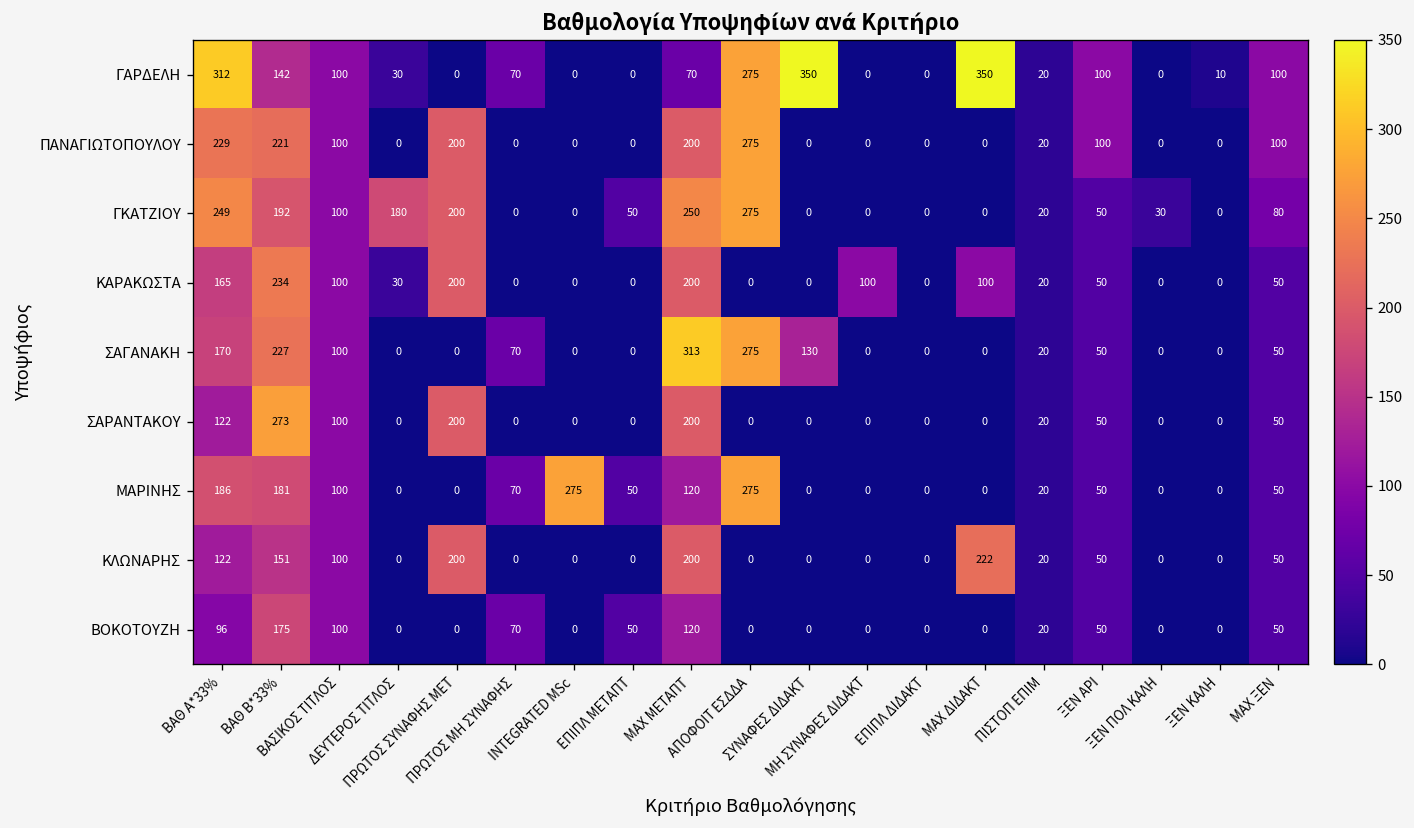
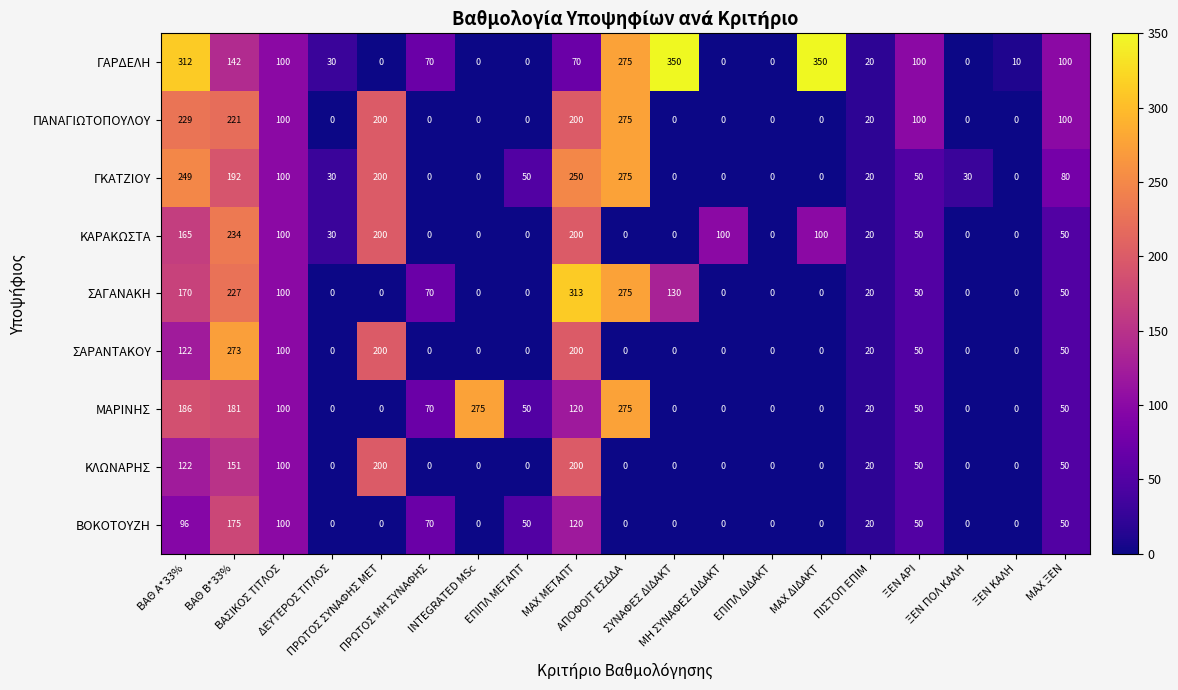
  {
    "ΓΑΡΔΕΛΗ": {
      "ΒΑΘ Α*33%": 312,
      "ΒΑΘ Β*33%": 142,
      "ΒΑΣΙΚΟΣ ΤΙΤΛΟΣ": 100,
      "ΔΕΥΤΕΡΟΣ ΤΙΤΛΟΣ": 30,
      "ΠΡΩΤΟΣ ΣΥΝΑΦΗΣ ΜΕΤ": 0,
      "ΠΡΩΤΟΣ ΜΗ ΣΥΝΑΦΗΣ": 70,
      "INTEGRATED MSc": 0,
      "ΕΠΙΠΛ ΜΕΤΑΠΤ": 0,
      "ΜΑΧ ΜΕΤΑΠΤ": 70,
      "ΑΠΟΦΟΙΤ ΕΣΔΔΑ": 275,
      "ΣΥΝΑΦΕΣ ΔΙΔΑΚΤ": 350,
      "ΜΗ ΣΥΝΑΦΕΣ ΔΙΔΑΚΤ": 0,
      "ΕΠΙΠΛ ΔΙΔΑΚΤ": 0,
      "ΜΑΧ ΔΙΔΑΚΤ": 350,
      "ΠΙΣΤΟΠ ΕΠΙΜ": 20,
      "ΞΕΝ ΑΡΙ": 100,
      "ΞΕΝ ΠΟΛ ΚΑΛΗ": 0,
      "ΞΕΝ ΚΑΛΗ": 10,
      "ΜΑΧ ΞΕΝ": 100
    },
    "ΠΑΝΑΓΙΩΤΟΠΟΥΛΟΥ": {
      "ΒΑΘ Α*33%": 229,
      "ΒΑΘ Β*33%": 221,
      "ΒΑΣΙΚΟΣ ΤΙΤΛΟΣ": 100,
      "ΔΕΥΤΕΡΟΣ ΤΙΤΛΟΣ": 0,
      "ΠΡΩΤΟΣ ΣΥΝΑΦΗΣ ΜΕΤ": 200,
      "ΠΡΩΤΟΣ ΜΗ ΣΥΝΑΦΗΣ": 0,
      "INTEGRATED MSc": 0,
      "ΕΠΙΠΛ ΜΕΤΑΠΤ": 0,
      "ΜΑΧ ΜΕΤΑΠΤ": 200,
      "ΑΠΟΦΟΙΤ ΕΣΔΔΑ": 275,
      "ΣΥΝΑΦΕΣ ΔΙΔΑΚΤ": 0,
      "ΜΗ ΣΥΝΑΦΕΣ ΔΙΔΑΚΤ": 0,
      "ΕΠΙΠΛ ΔΙΔΑΚΤ": 0,
      "ΜΑΧ ΔΙΔΑΚΤ": 0,
      "ΠΙΣΤΟΠ ΕΠΙΜ": 20,
      "ΞΕΝ ΑΡΙ": 100,
      "ΞΕΝ ΠΟΛ ΚΑΛΗ": 0,
      "ΞΕΝ ΚΑΛΗ": 0,
      "ΜΑΧ ΞΕΝ": 100
    },
    "ΓΚΑΤΖΙΟΥ": {
      "ΒΑΘ Α*33%": 249,
      "ΒΑΘ Β*33%": 192,
      "ΒΑΣΙΚΟΣ ΤΙΤΛΟΣ": 100,
-     "ΔΕΥΤΕΡΟΣ ΤΙΤΛΟΣ": 180,
+     "ΔΕΥΤΕΡΟΣ ΤΙΤΛΟΣ": 30,
      "ΠΡΩΤΟΣ ΣΥΝΑΦΗΣ ΜΕΤ": 200,
      "ΠΡΩΤΟΣ ΜΗ ΣΥΝΑΦΗΣ": 0,
      "INTEGRATED MSc": 0,
      "ΕΠΙΠΛ ΜΕΤΑΠΤ": 50,
      "ΜΑΧ ΜΕΤΑΠΤ": 250,
      "ΑΠΟΦΟΙΤ ΕΣΔΔΑ": 275,
      "ΣΥΝΑΦΕΣ ΔΙΔΑΚΤ": 0,
      "ΜΗ ΣΥΝΑΦΕΣ ΔΙΔΑΚΤ": 0,
      "ΕΠΙΠΛ ΔΙΔΑΚΤ": 0,
      "ΜΑΧ ΔΙΔΑΚΤ": 0,
      "ΠΙΣΤΟΠ ΕΠΙΜ": 20,
      "ΞΕΝ ΑΡΙ": 50,
      "ΞΕΝ ΠΟΛ ΚΑΛΗ": 30,
      "ΞΕΝ ΚΑΛΗ": 0,
      "ΜΑΧ ΞΕΝ": 80
    },
    "ΚΑΡΑΚΩΣΤΑ": {
      "ΒΑΘ Α*33%": 165,
      "ΒΑΘ Β*33%": 234,
      "ΒΑΣΙΚΟΣ ΤΙΤΛΟΣ": 100,
      "ΔΕΥΤΕΡΟΣ ΤΙΤΛΟΣ": 30,
      "ΠΡΩΤΟΣ ΣΥΝΑΦΗΣ ΜΕΤ": 200,
      "ΠΡΩΤΟΣ ΜΗ ΣΥΝΑΦΗΣ": 0,
      "INTEGRATED MSc": 0,
      "ΕΠΙΠΛ ΜΕΤΑΠΤ": 0,
      "ΜΑΧ ΜΕΤΑΠΤ": 200,
      "ΑΠΟΦΟΙΤ ΕΣΔΔΑ": 0,
      "ΣΥΝΑΦΕΣ ΔΙΔΑΚΤ": 0,
      "ΜΗ ΣΥΝΑΦΕΣ ΔΙΔΑΚΤ": 100,
      "ΕΠΙΠΛ ΔΙΔΑΚΤ": 0,
      "ΜΑΧ ΔΙΔΑΚΤ": 100,
      "ΠΙΣΤΟΠ ΕΠΙΜ": 20,
      "ΞΕΝ ΑΡΙ": 50,
      "ΞΕΝ ΠΟΛ ΚΑΛΗ": 0,
      "ΞΕΝ ΚΑΛΗ": 0,
      "ΜΑΧ ΞΕΝ": 50
    },
    "ΣΑΓΑΝΑΚΗ": {
      "ΒΑΘ Α*33%": 170,
      "ΒΑΘ Β*33%": 227,
      "ΒΑΣΙΚΟΣ ΤΙΤΛΟΣ": 100,
      "ΔΕΥΤΕΡΟΣ ΤΙΤΛΟΣ": 0,
      "ΠΡΩΤΟΣ ΣΥΝΑΦΗΣ ΜΕΤ": 0,
      "ΠΡΩΤΟΣ ΜΗ ΣΥΝΑΦΗΣ": 70,
      "INTEGRATED MSc": 0,
      "ΕΠΙΠΛ ΜΕΤΑΠΤ": 0,
      "ΜΑΧ ΜΕΤΑΠΤ": 313,
      "ΑΠΟΦΟΙΤ ΕΣΔΔΑ": 275,
      "ΣΥΝΑΦΕΣ ΔΙΔΑΚΤ": 130,
      "ΜΗ ΣΥΝΑΦΕΣ ΔΙΔΑΚΤ": 0,
      "ΕΠΙΠΛ ΔΙΔΑΚΤ": 0,
      "ΜΑΧ ΔΙΔΑΚΤ": 0,
      "ΠΙΣΤΟΠ ΕΠΙΜ": 20,
      "ΞΕΝ ΑΡΙ": 50,
      "ΞΕΝ ΠΟΛ ΚΑΛΗ": 0,
      "ΞΕΝ ΚΑΛΗ": 0,
      "ΜΑΧ ΞΕΝ": 50
    },
    "ΣΑΡΑΝΤΑΚΟΥ": {
      "ΒΑΘ Α*33%": 122,
      "ΒΑΘ Β*33%": 273,
      "ΒΑΣΙΚΟΣ ΤΙΤΛΟΣ": 100,
      "ΔΕΥΤΕΡΟΣ ΤΙΤΛΟΣ": 0,
      "ΠΡΩΤΟΣ ΣΥΝΑΦΗΣ ΜΕΤ": 200,
      "ΠΡΩΤΟΣ ΜΗ ΣΥΝΑΦΗΣ": 0,
      "INTEGRATED MSc": 0,
      "ΕΠΙΠΛ ΜΕΤΑΠΤ": 0,
      "ΜΑΧ ΜΕΤΑΠΤ": 200,
      "ΑΠΟΦΟΙΤ ΕΣΔΔΑ": 0,
      "ΣΥΝΑΦΕΣ ΔΙΔΑΚΤ": 0,
      "ΜΗ ΣΥΝΑΦΕΣ ΔΙΔΑΚΤ": 0,
      "ΕΠΙΠΛ ΔΙΔΑΚΤ": 0,
      "ΜΑΧ ΔΙΔΑΚΤ": 0,
      "ΠΙΣΤΟΠ ΕΠΙΜ": 20,
      "ΞΕΝ ΑΡΙ": 50,
      "ΞΕΝ ΠΟΛ ΚΑΛΗ": 0,
      "ΞΕΝ ΚΑΛΗ": 0,
      "ΜΑΧ ΞΕΝ": 50
    },
    "ΜΑΡΙΝΗΣ": {
      "ΒΑΘ Α*33%": 186,
      "ΒΑΘ Β*33%": 181,
      "ΒΑΣΙΚΟΣ ΤΙΤΛΟΣ": 100,
      "ΔΕΥΤΕΡΟΣ ΤΙΤΛΟΣ": 0,
      "ΠΡΩΤΟΣ ΣΥΝΑΦΗΣ ΜΕΤ": 0,
      "ΠΡΩΤΟΣ ΜΗ ΣΥΝΑΦΗΣ": 70,
      "INTEGRATED MSc": 275,
      "ΕΠΙΠΛ ΜΕΤΑΠΤ": 50,
      "ΜΑΧ ΜΕΤΑΠΤ": 120,
      "ΑΠΟΦΟΙΤ ΕΣΔΔΑ": 275,
      "ΣΥΝΑΦΕΣ ΔΙΔΑΚΤ": 0,
      "ΜΗ ΣΥΝΑΦΕΣ ΔΙΔΑΚΤ": 0,
      "ΕΠΙΠΛ ΔΙΔΑΚΤ": 0,
      "ΜΑΧ ΔΙΔΑΚΤ": 0,
      "ΠΙΣΤΟΠ ΕΠΙΜ": 20,
      "ΞΕΝ ΑΡΙ": 50,
      "ΞΕΝ ΠΟΛ ΚΑΛΗ": 0,
      "ΞΕΝ ΚΑΛΗ": 0,
      "ΜΑΧ ΞΕΝ": 50
    },
    "ΚΛΩΝΑΡΗΣ": {
      "ΒΑΘ Α*33%": 122,
      "ΒΑΘ Β*33%": 151,
      "ΒΑΣΙΚΟΣ ΤΙΤΛΟΣ": 100,
      "ΔΕΥΤΕΡΟΣ ΤΙΤΛΟΣ": 0,
      "ΠΡΩΤΟΣ ΣΥΝΑΦΗΣ ΜΕΤ": 200,
      "ΠΡΩΤΟΣ ΜΗ ΣΥΝΑΦΗΣ": 0,
      "INTEGRATED MSc": 0,
      "ΕΠΙΠΛ ΜΕΤΑΠΤ": 0,
      "ΜΑΧ ΜΕΤΑΠΤ": 200,
      "ΑΠΟΦΟΙΤ ΕΣΔΔΑ": 0,
      "ΣΥΝΑΦΕΣ ΔΙΔΑΚΤ": 0,
      "ΜΗ ΣΥΝΑΦΕΣ ΔΙΔΑΚΤ": 0,
      "ΕΠΙΠΛ ΔΙΔΑΚΤ": 0,
-     "ΜΑΧ ΔΙΔΑΚΤ": 222,
+     "ΜΑΧ ΔΙΔΑΚΤ": 0,
      "ΠΙΣΤΟΠ ΕΠΙΜ": 20,
      "ΞΕΝ ΑΡΙ": 50,
      "ΞΕΝ ΠΟΛ ΚΑΛΗ": 0,
      "ΞΕΝ ΚΑΛΗ": 0,
      "ΜΑΧ ΞΕΝ": 50
    },
    "ΒΟΚΟΤΟΥΖΗ": {
      "ΒΑΘ Α*33%": 96,
      "ΒΑΘ Β*33%": 175,
      "ΒΑΣΙΚΟΣ ΤΙΤΛΟΣ": 100,
      "ΔΕΥΤΕΡΟΣ ΤΙΤΛΟΣ": 0,
      "ΠΡΩΤΟΣ ΣΥΝΑΦΗΣ ΜΕΤ": 0,
      "ΠΡΩΤΟΣ ΜΗ ΣΥΝΑΦΗΣ": 70,
      "INTEGRATED MSc": 0,
      "ΕΠΙΠΛ ΜΕΤΑΠΤ": 50,
      "ΜΑΧ ΜΕΤΑΠΤ": 120,
      "ΑΠΟΦΟΙΤ ΕΣΔΔΑ": 0,
      "ΣΥΝΑΦΕΣ ΔΙΔΑΚΤ": 0,
      "ΜΗ ΣΥΝΑΦΕΣ ΔΙΔΑΚΤ": 0,
      "ΕΠΙΠΛ ΔΙΔΑΚΤ": 0,
      "ΜΑΧ ΔΙΔΑΚΤ": 0,
      "ΠΙΣΤΟΠ ΕΠΙΜ": 20,
      "ΞΕΝ ΑΡΙ": 50,
      "ΞΕΝ ΠΟΛ ΚΑΛΗ": 0,
      "ΞΕΝ ΚΑΛΗ": 0,
      "ΜΑΧ ΞΕΝ": 50
    }
  }
